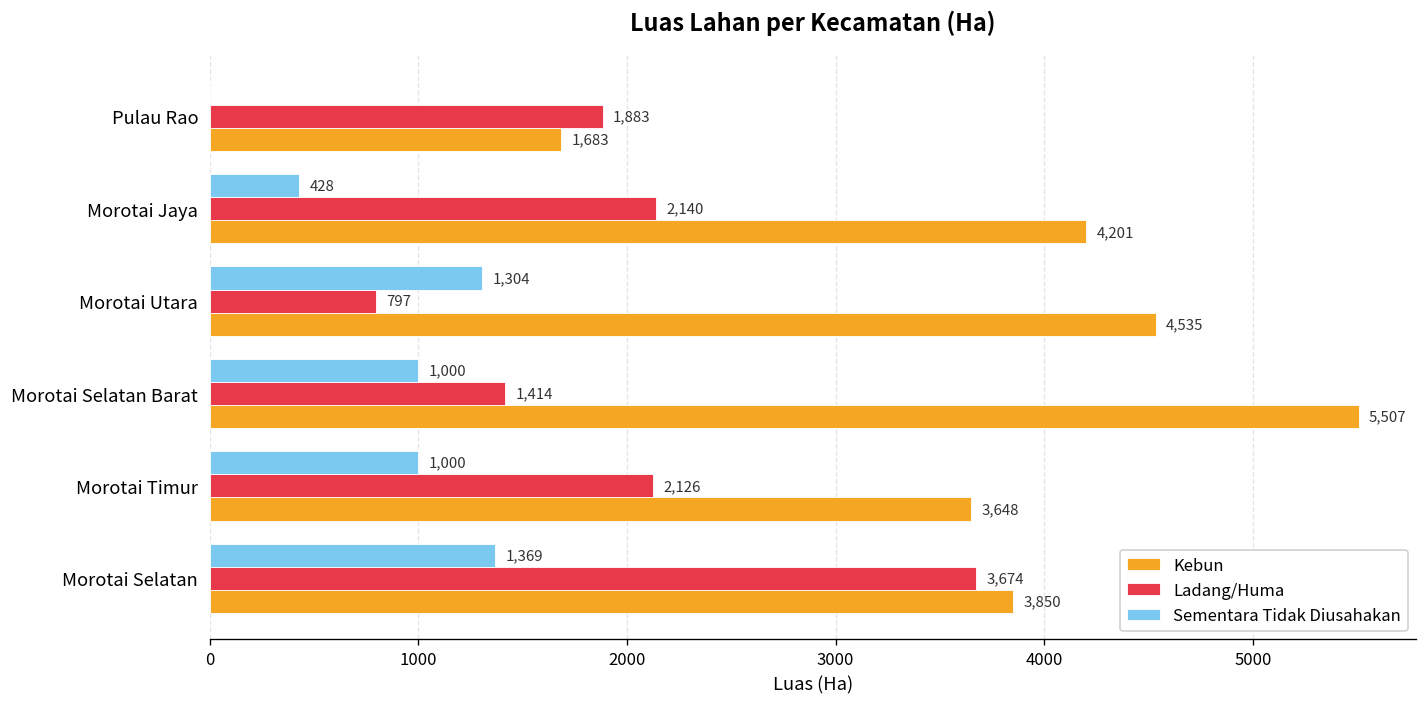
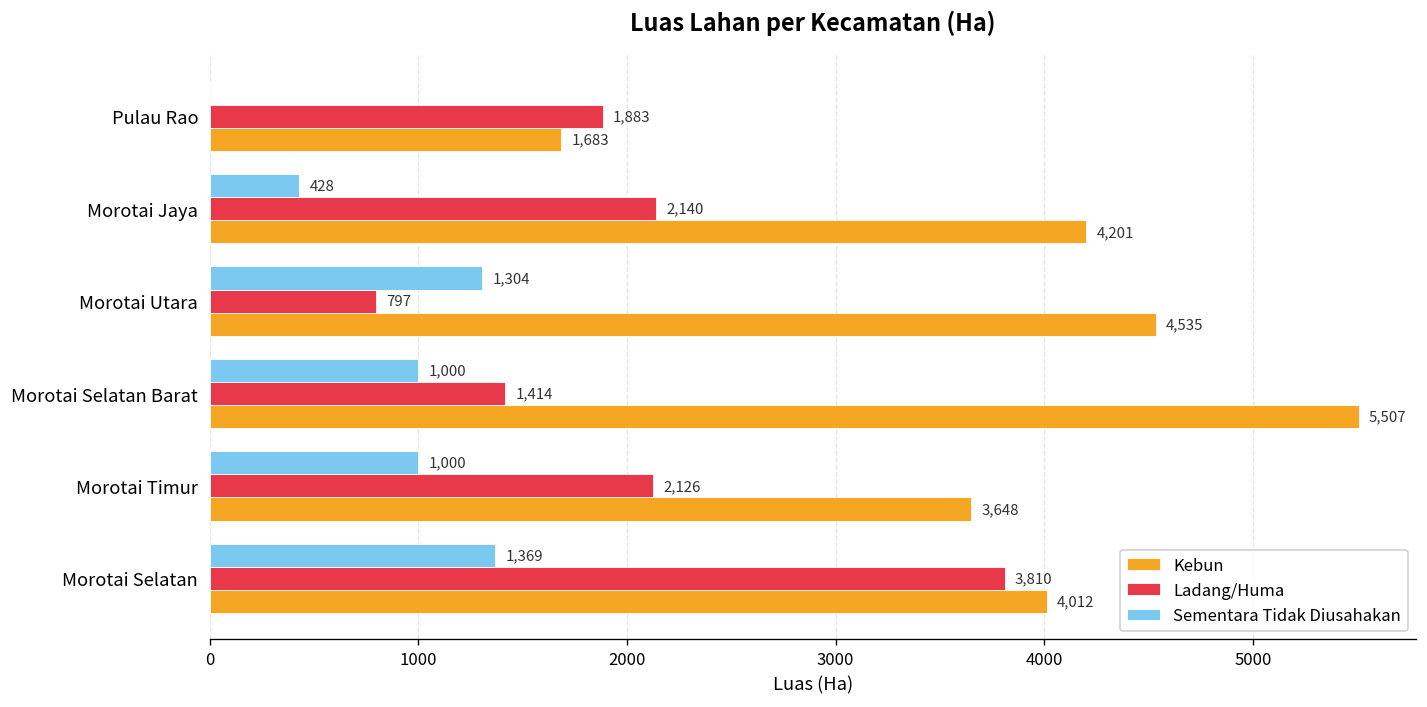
  {
    "Kebun": {
      "Pulau Rao": "1,683",
      "Morotai Jaya": "4,201",
      "Morotai Utara": "4,535",
      "Morotai Selatan Barat": "5,507",
      "Morotai Timur": "3,648",
-     "Morotai Selatan": "3,850"
+     "Morotai Selatan": "4,012"
    },
    "Ladang/Huma": {
      "Pulau Rao": "1,883",
      "Morotai Jaya": "2,140",
      "Morotai Utara": "797",
      "Morotai Selatan Barat": "1,414",
      "Morotai Timur": "2,126",
-     "Morotai Selatan": "3,674"
+     "Morotai Selatan": "3,810"
    },
    "Sementara Tidak Diusahakan": {
      "Morotai Jaya": "428",
      "Morotai Utara": "1,304",
      "Morotai Selatan Barat": "1,000",
      "Morotai Timur": "1,000",
      "Morotai Selatan": "1,369"
    }
  }
